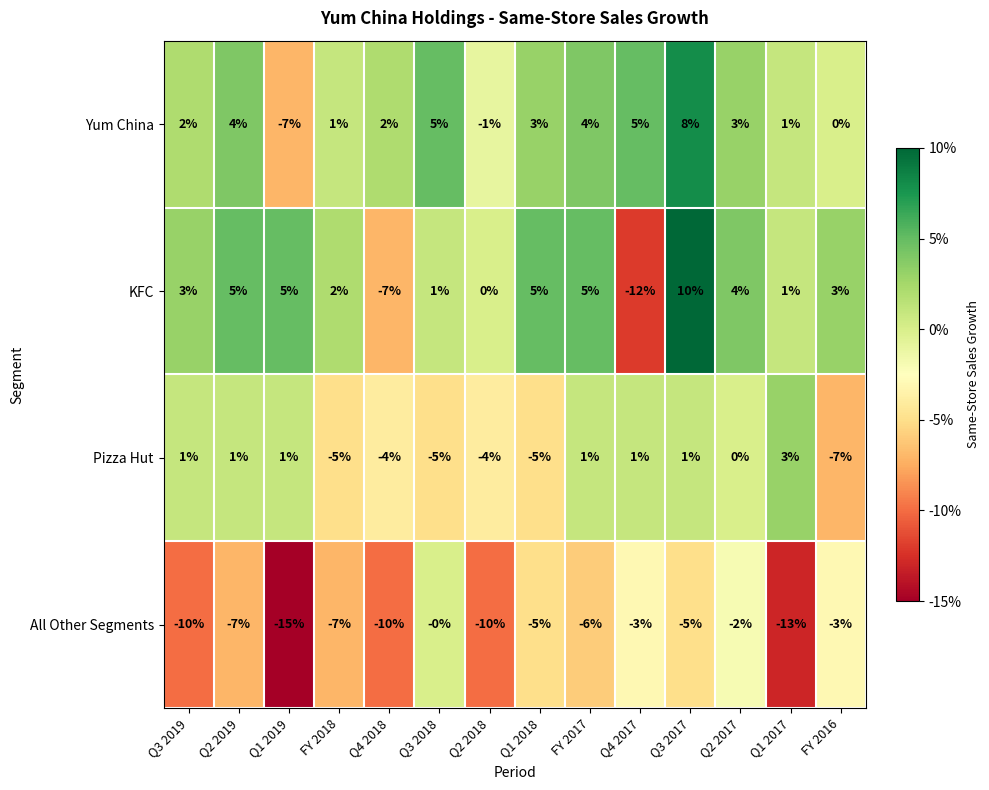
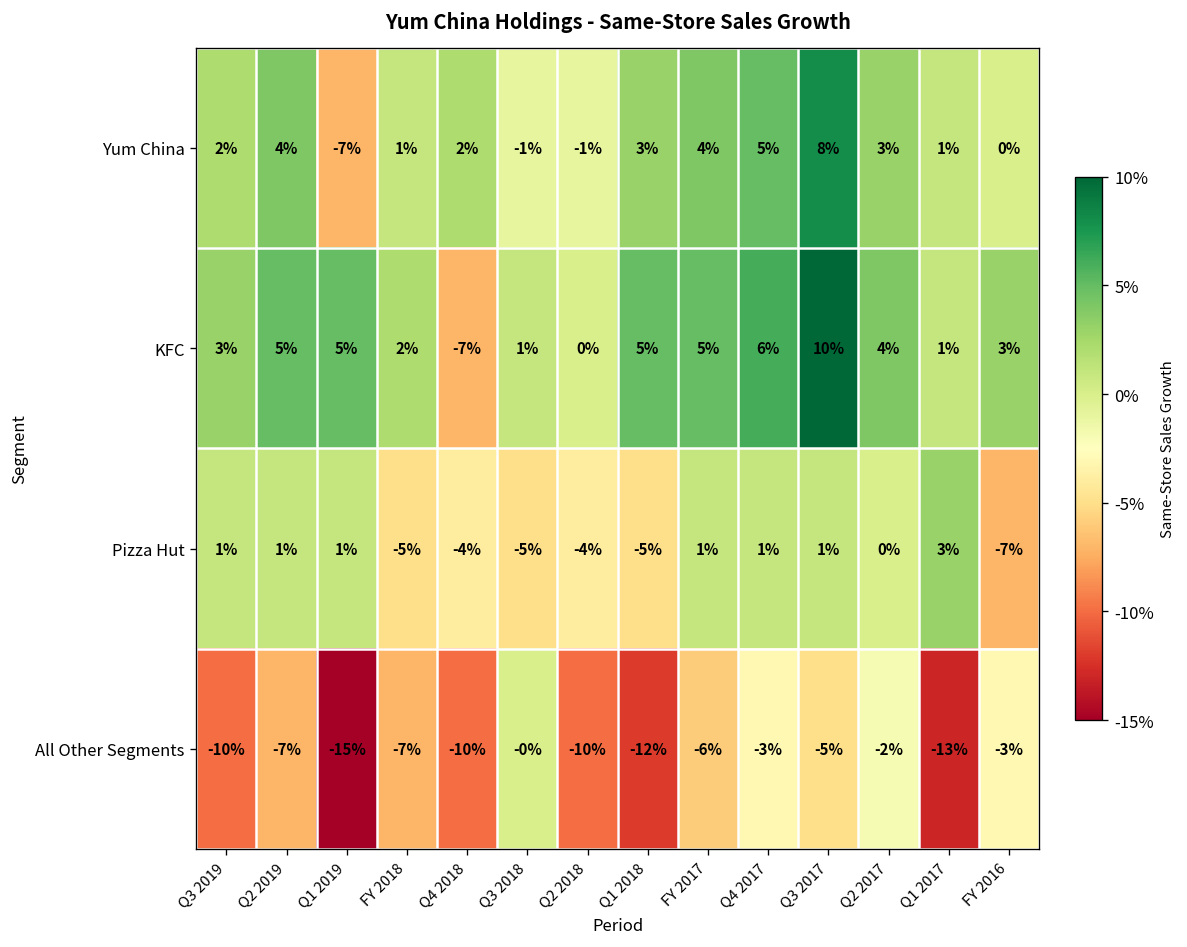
  {
    "Yum China": {
      "Q3 2019": "2%",
      "Q2 2019": "4%",
      "Q1 2019": "-7%",
      "FY 2018": "1%",
      "Q4 2018": "2%",
-     "Q3 2018": "5%",
+     "Q3 2018": "-1%",
      "Q2 2018": "-1%",
      "Q1 2018": "3%",
      "FY 2017": "4%",
      "Q4 2017": "5%",
      "Q3 2017": "8%",
      "Q2 2017": "3%",
      "Q1 2017": "1%",
      "FY 2016": "0%"
    },
    "KFC": {
      "Q3 2019": "3%",
      "Q2 2019": "5%",
      "Q1 2019": "5%",
      "FY 2018": "2%",
      "Q4 2018": "-7%",
      "Q3 2018": "1%",
      "Q2 2018": "0%",
      "Q1 2018": "5%",
      "FY 2017": "5%",
-     "Q4 2017": "-12%",
+     "Q4 2017": "6%",
      "Q3 2017": "10%",
      "Q2 2017": "4%",
      "Q1 2017": "1%",
      "FY 2016": "3%"
    },
    "Pizza Hut": {
      "Q3 2019": "1%",
      "Q2 2019": "1%",
      "Q1 2019": "1%",
      "FY 2018": "-5%",
      "Q4 2018": "-4%",
      "Q3 2018": "-5%",
      "Q2 2018": "-4%",
      "Q1 2018": "-5%",
      "FY 2017": "1%",
      "Q4 2017": "1%",
      "Q3 2017": "1%",
      "Q2 2017": "0%",
      "Q1 2017": "3%",
      "FY 2016": "-7%"
    },
    "All Other Segments": {
      "Q3 2019": "-10%",
      "Q2 2019": "-7%",
      "Q1 2019": "-15%",
      "FY 2018": "-7%",
      "Q4 2018": "-10%",
      "Q3 2018": "-0%",
      "Q2 2018": "-10%",
-     "Q1 2018": "-5%",
+     "Q1 2018": "-12%",
      "FY 2017": "-6%",
      "Q4 2017": "-3%",
      "Q3 2017": "-5%",
      "Q2 2017": "-2%",
      "Q1 2017": "-13%",
      "FY 2016": "-3%"
    }
  }
